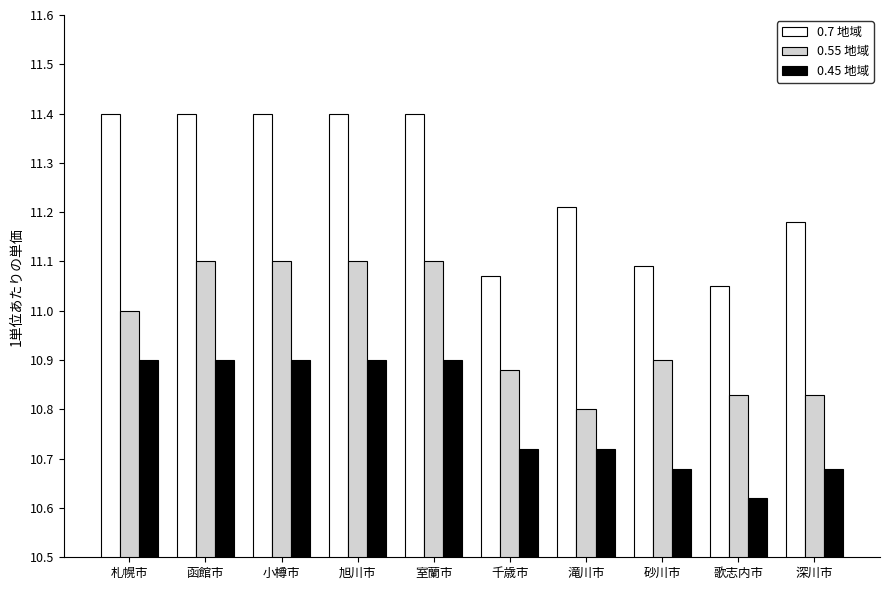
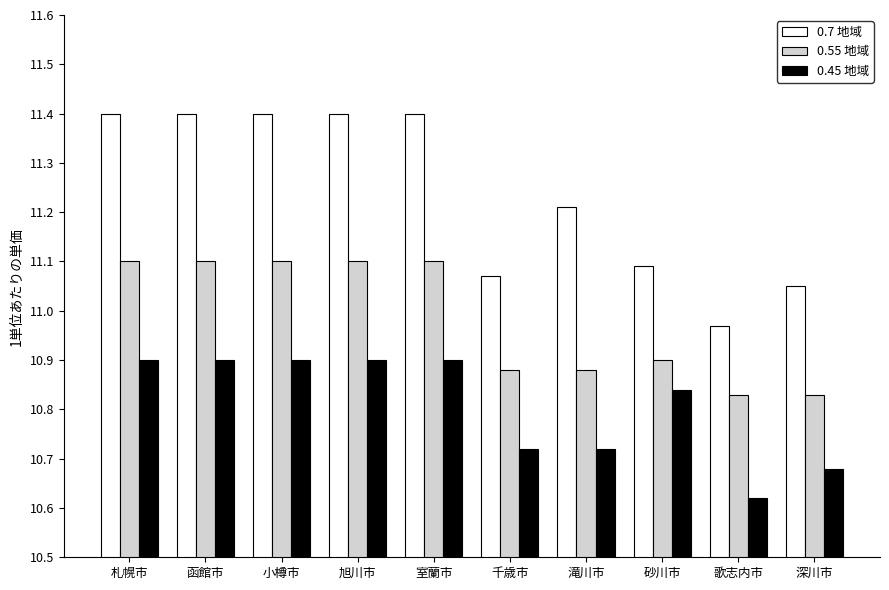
  {
    "0.7 地域": {
      "札幌市": 11.40,
      "函館市": 11.40,
      "小樽市": 11.40,
      "旭川市": 11.40,
      "室蘭市": 11.40,
      "千歳市": 11.07,
      "滝川市": 11.21,
      "砂川市": 11.09,
-     "歌志内市": 11.05,
-     "深川市": 11.18
+     "歌志内市": 10.97,
+     "深川市": 11.05
    },
    "0.55 地域": {
-     "札幌市": 11.0,
+     "札幌市": 11.1,
      "函館市": 11.10,
      "小樽市": 11.10,
      "旭川市": 11.10,
      "室蘭市": 11.10,
      "千歳市": 10.88,
-     "滝川市": 10.80,
+     "滝川市": 10.88,
      "砂川市": 10.90,
      "歌志内市": 10.83,
      "深川市": 10.83
    },
    "0.45 地域": {
      "札幌市": 10.90,
      "函館市": 10.90,
      "小樽市": 10.90,
      "旭川市": 10.90,
      "室蘭市": 10.90,
      "千歳市": 10.72,
      "滝川市": 10.72,
-     "砂川市": 10.68,
+     "砂川市": 10.84,
      "歌志内市": 10.62,
      "深川市": 10.68
    }
  }
